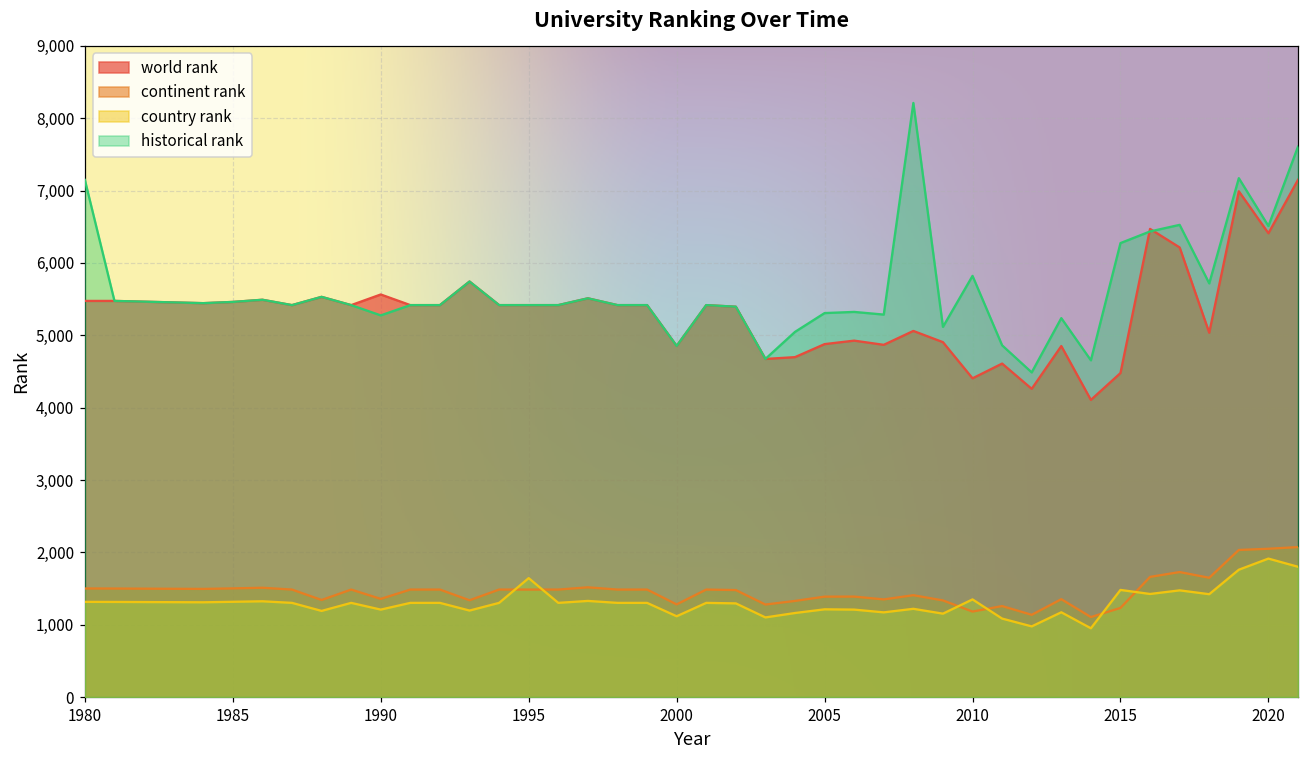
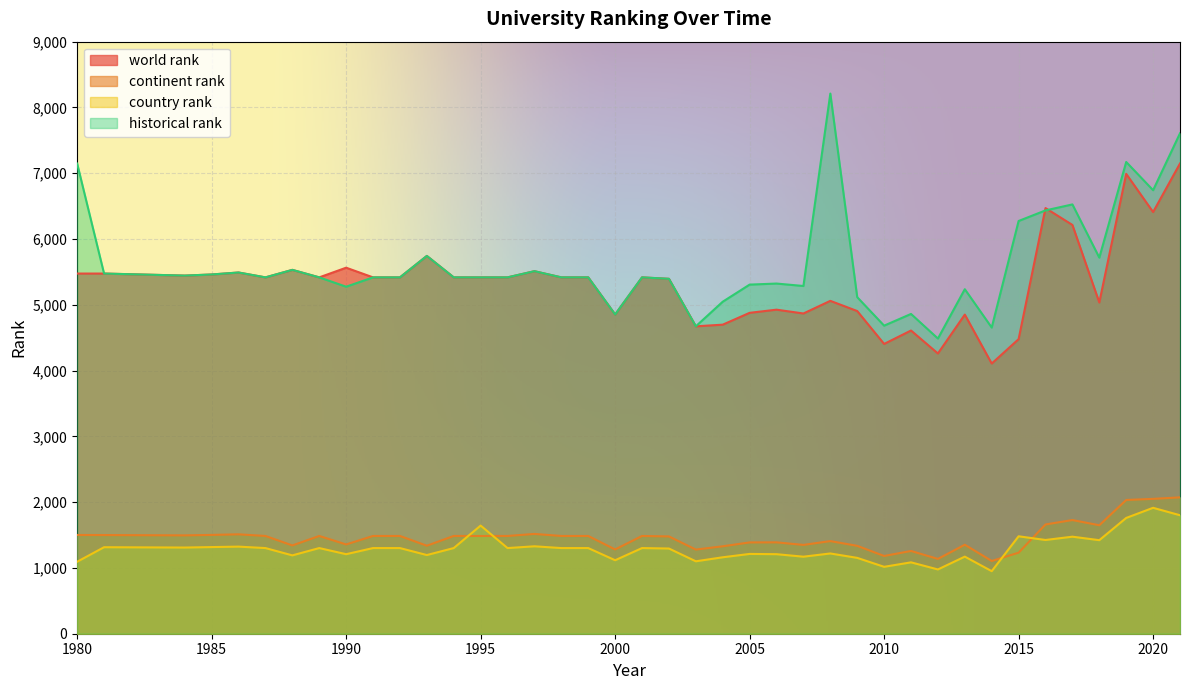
  {
    "country rank": {
-     "1980": "1,300",
+     "1980": "1,100",
      "1985": "1,300",
      "1990": "1,200",
      "1995": "1,600",
      "2000": "1,100",
      "2005": "1,200",
-     "2010": "1,400",
+     "2010": "1,000",
      "2015": "1,500",
      "2020": "1,900"
    },
    "historical rank": {
      "1980": "7,100",
      "1990": "5,300",
      "2005": "5,300",
-     "2010": "5,800",
+     "2010": "4,700",
      "2015": "6,300",
-     "2020": "6,500"
+     "2020": "6,700"
    }
  }
